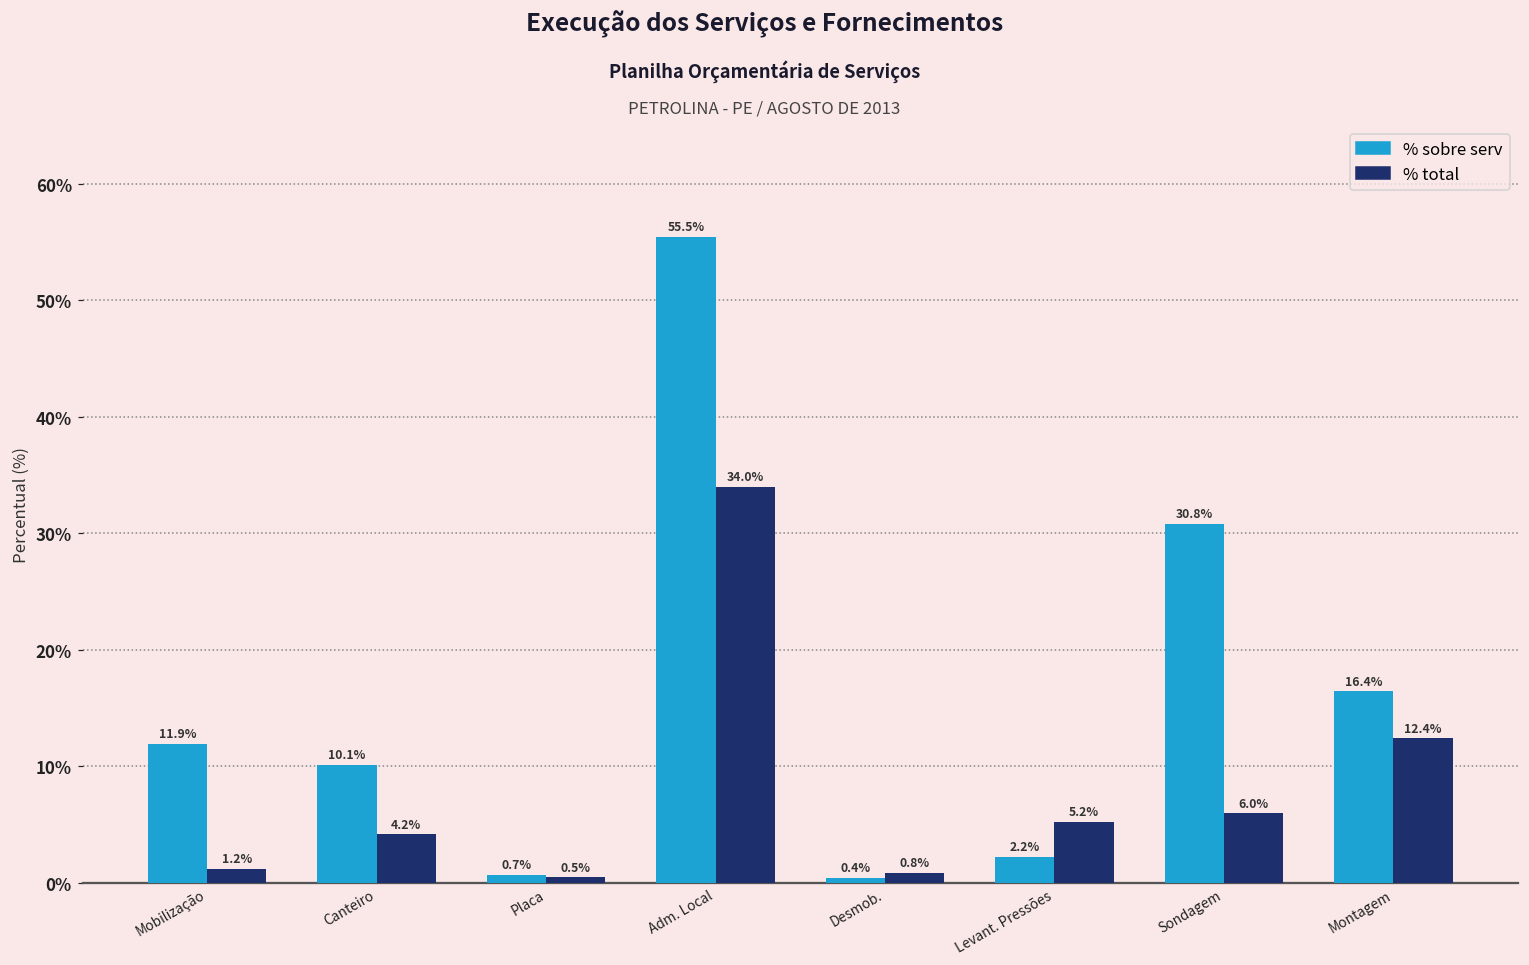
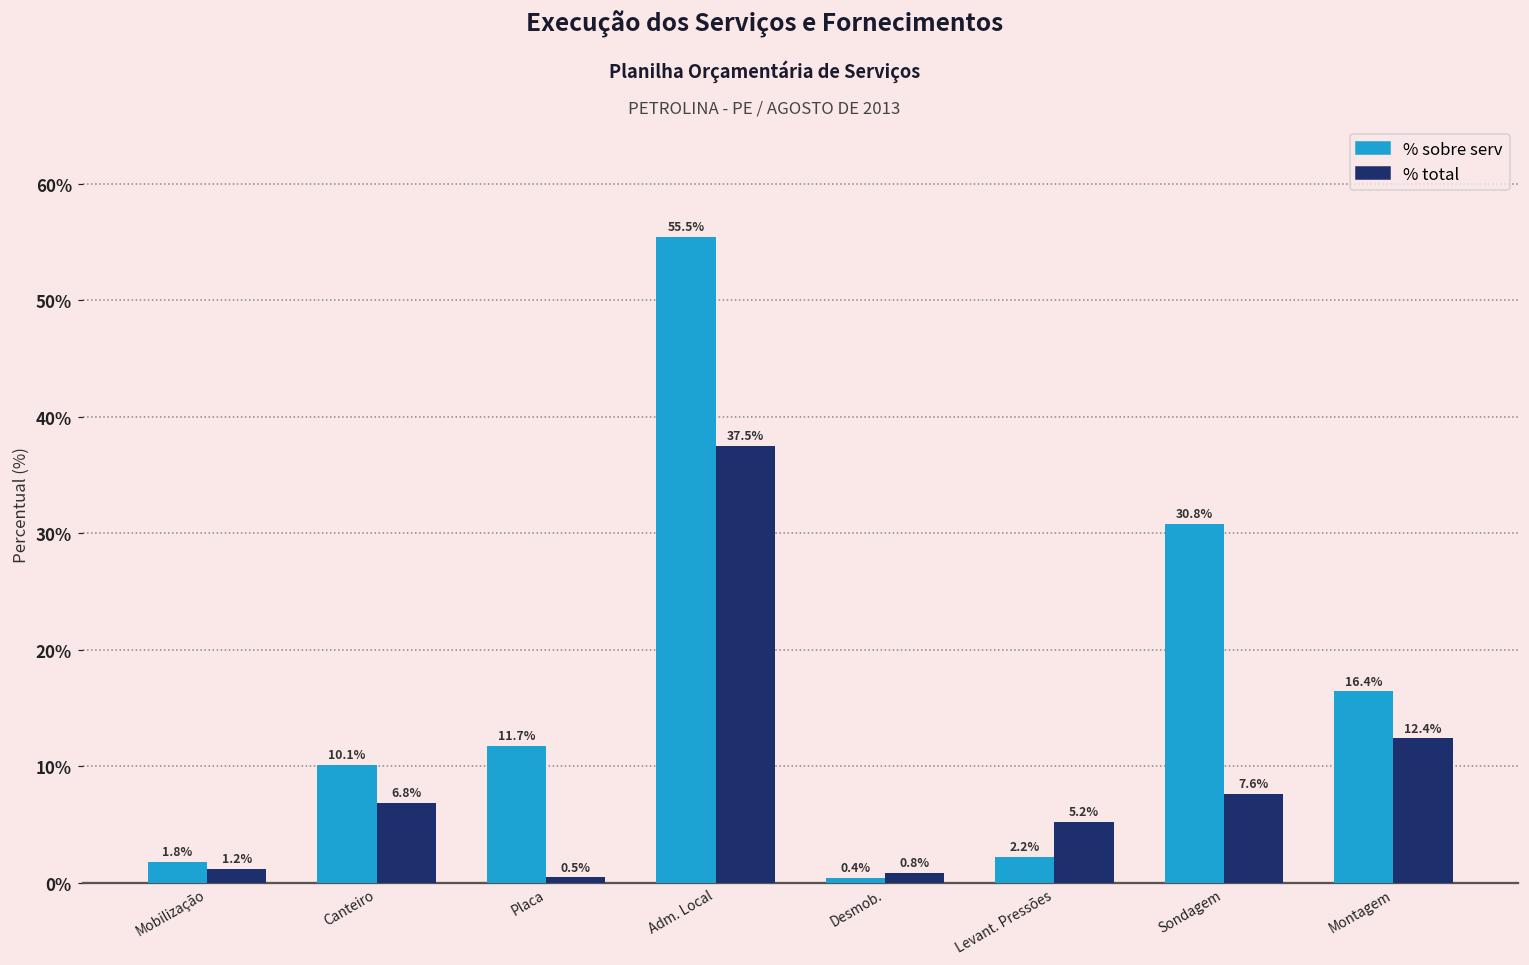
  {
    "% sobre serv": {
-     "Mobilização": "11.9%",
+     "Mobilização": "1.8%",
      "Canteiro": "10.1%",
-     "Placa": "0.7%",
+     "Placa": "11.7%",
      "Adm. Local": "55.5%",
      "Desmob.": "0.4%",
      "Levant. Pressões": "2.2%",
      "Sondagem": "30.8%",
      "Montagem": "16.4%"
    },
    "% total": {
      "Mobilização": "1.2%",
-     "Canteiro": "4.2%",
+     "Canteiro": "6.8%",
      "Placa": "0.5%",
-     "Adm. Local": "34.0%",
+     "Adm. Local": "37.5%",
      "Desmob.": "0.8%",
      "Levant. Pressões": "5.2%",
-     "Sondagem": "6.0%",
+     "Sondagem": "7.6%",
      "Montagem": "12.4%"
    }
  }
